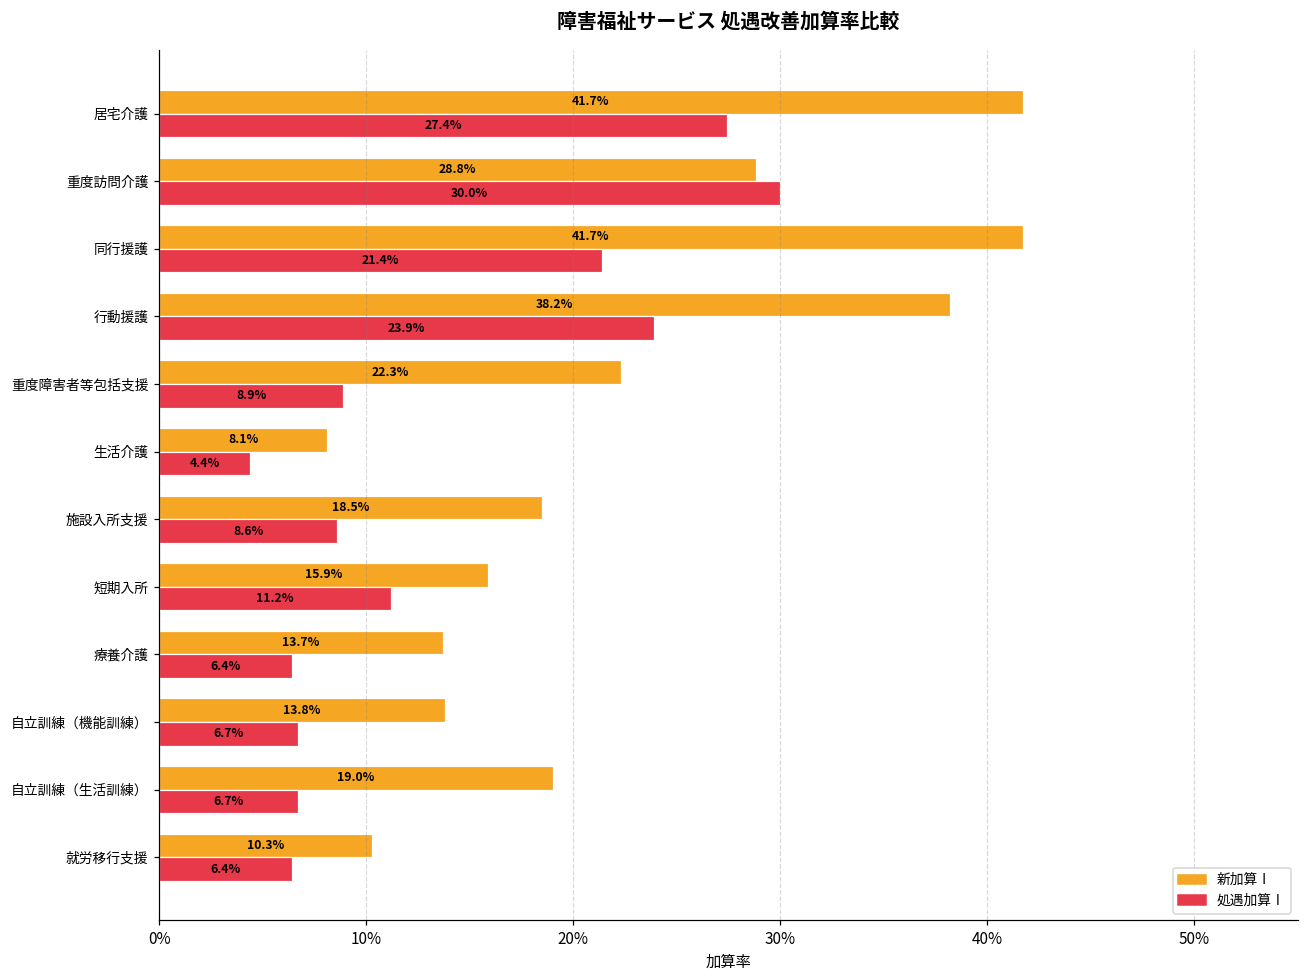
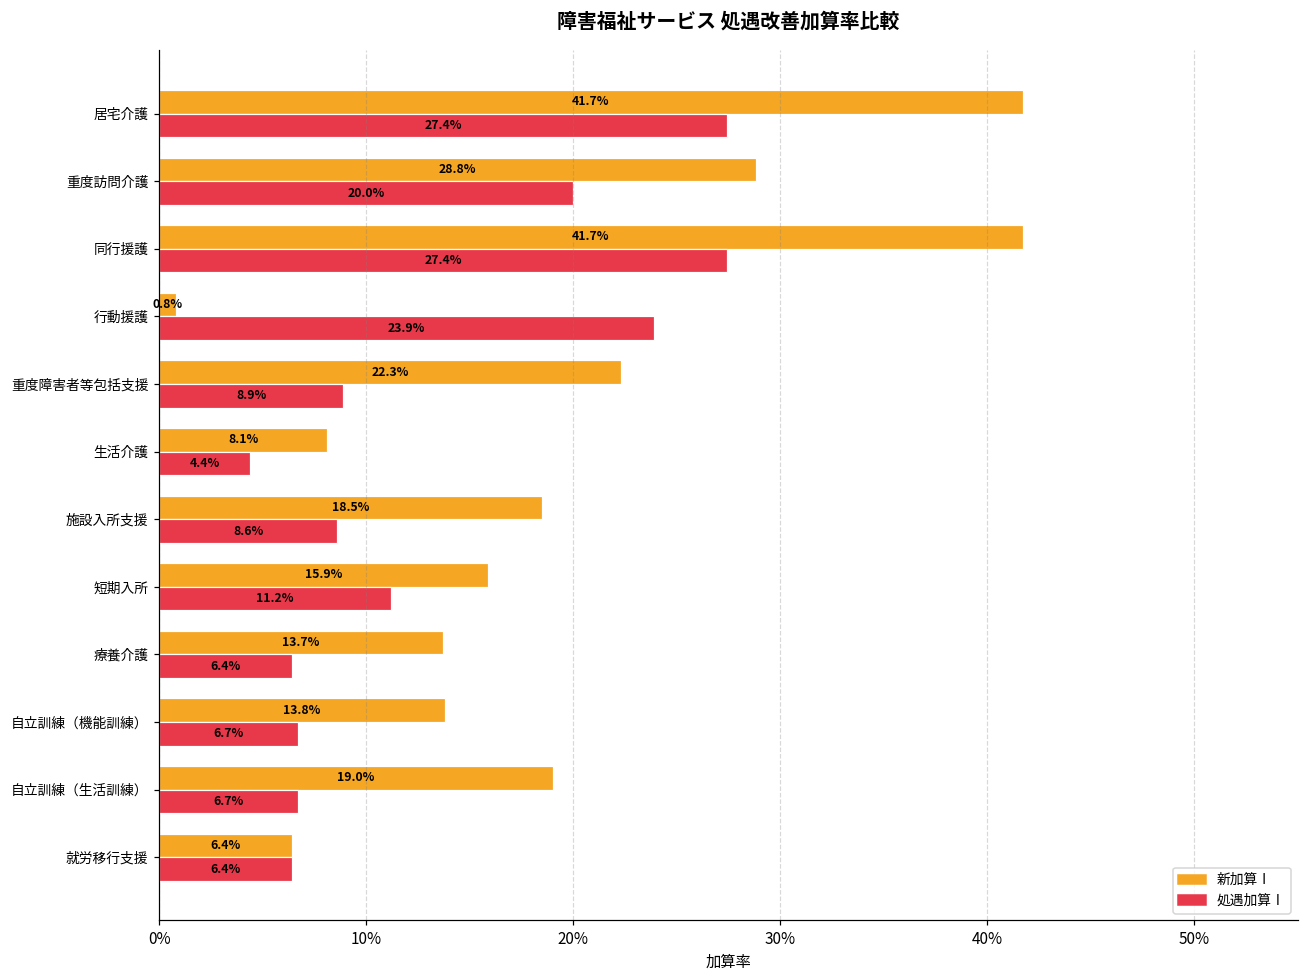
  {
    "新加算Ⅰ": {
      "居宅介護": "41.7%",
      "重度訪問介護": "28.8%",
      "同行援護": "41.7%",
-     "行動援護": "38.2%",
+     "行動援護": "0.8%",
      "重度障害者等包括支援": "22.3%",
      "生活介護": "8.1%",
      "施設入所支援": "18.5%",
      "短期入所": "15.9%",
      "療養介護": "13.7%",
      "自立訓練（機能訓練）": "13.8%",
      "自立訓練（生活訓練）": "19.0%",
-     "就労移行支援": "10.3%"
+     "就労移行支援": "6.4%"
    },
    "処遇加算Ⅰ": {
      "居宅介護": "27.4%",
-     "重度訪問介護": "30.0%",
-     "同行援護": "21.4%",
+     "重度訪問介護": "20.0%",
+     "同行援護": "27.4%",
      "行動援護": "23.9%",
      "重度障害者等包括支援": "8.9%",
      "生活介護": "4.4%",
      "施設入所支援": "8.6%",
      "短期入所": "11.2%",
      "療養介護": "6.4%",
      "自立訓練（機能訓練）": "6.7%",
      "自立訓練（生活訓練）": "6.7%",
      "就労移行支援": "6.4%"
    }
  }
